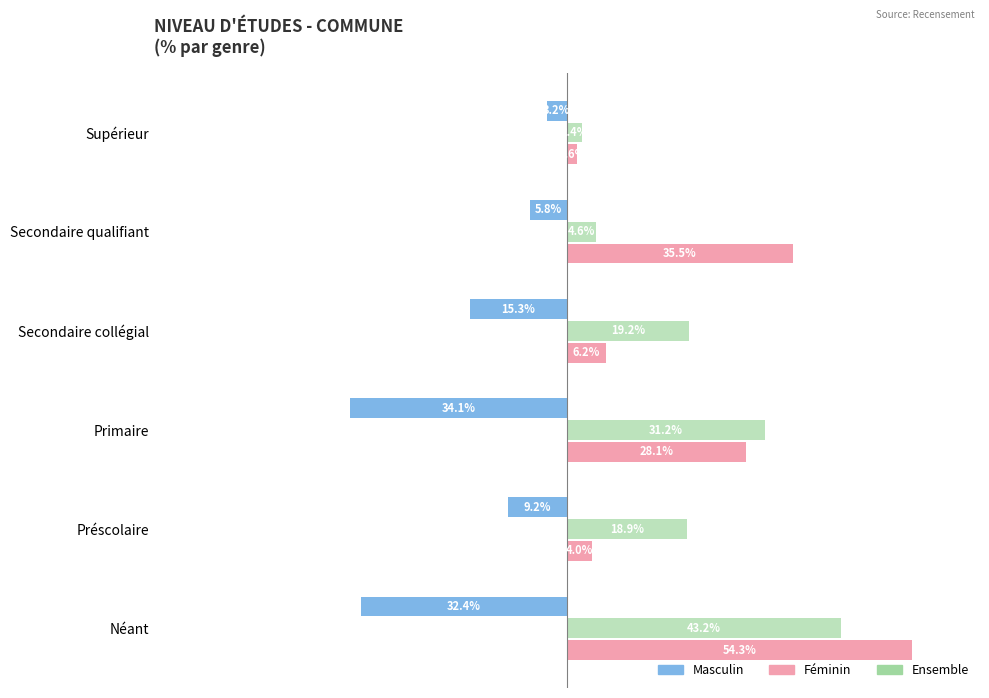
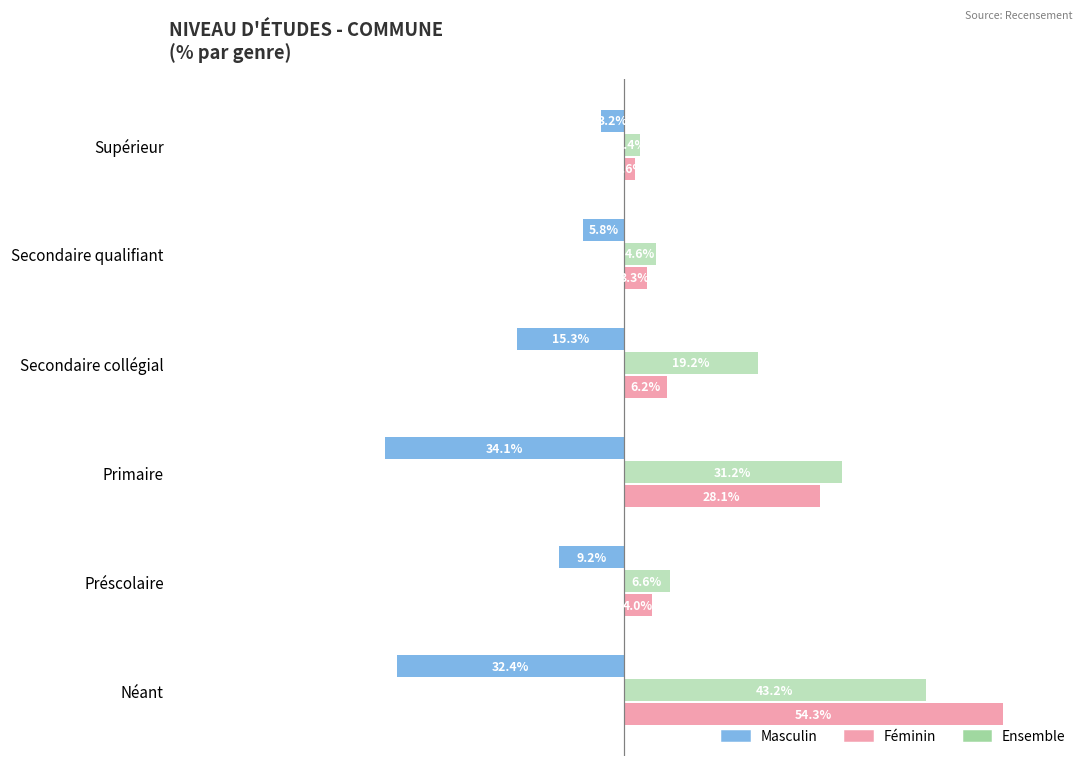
  {
    "Féminin": {
-     "Secondaire qualifiant": "35.5%",
+     "Secondaire qualifiant": "3.3%",
      "Secondaire collégial": "6.2%",
      "Primaire": "28.1%",
      "Préscolaire": "4.0%",
      "Néant": "54.3%"
    },
    "Ensemble": {
      "Secondaire qualifiant": "4.6%",
      "Secondaire collégial": "19.2%",
      "Primaire": "31.2%",
-     "Préscolaire": "18.9%",
+     "Préscolaire": "6.6%",
      "Néant": "43.2%"
    }
  }
